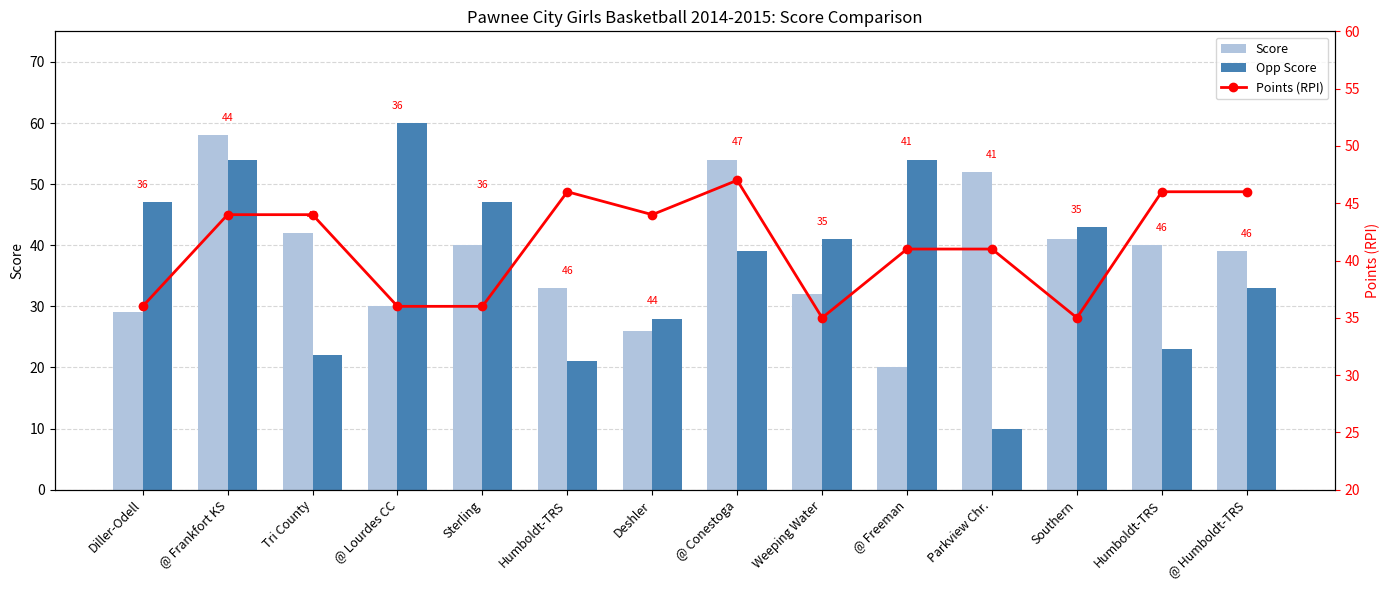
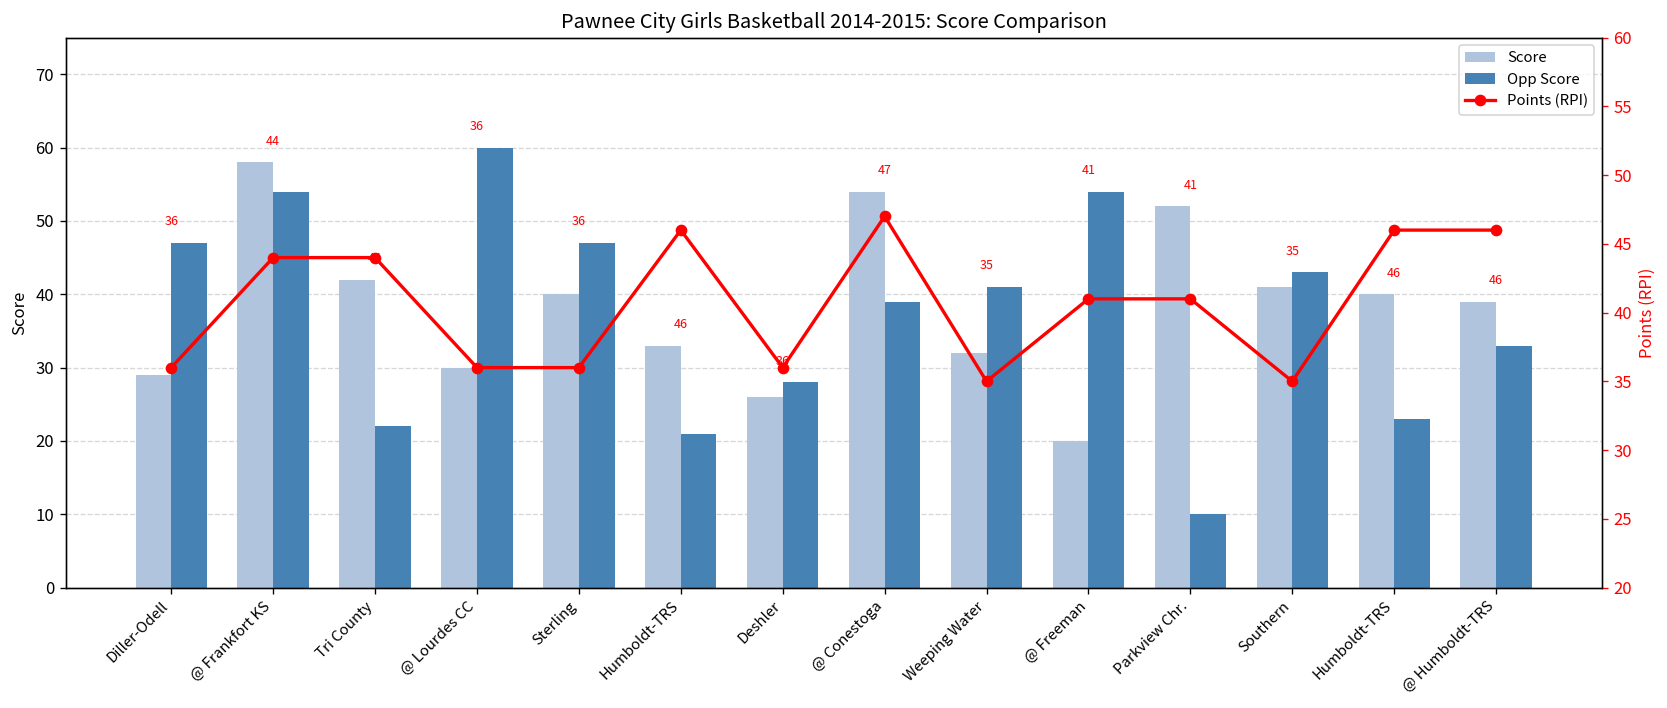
  {
    "Points (RPI)": {
-     "Deshler": 44
+     "Deshler": 36
    }
  }
